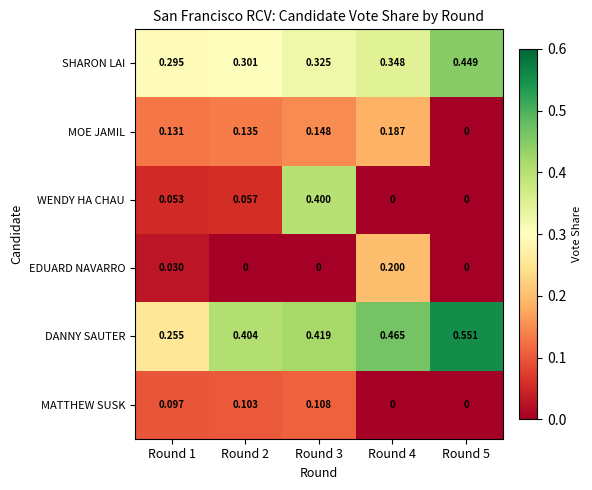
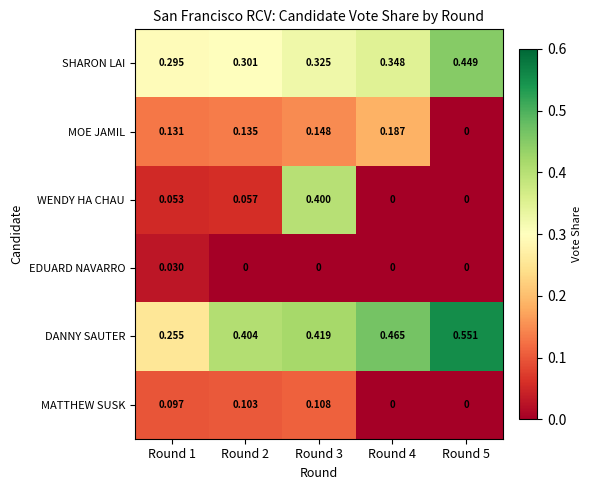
  {
    "SHARON LAI": {
      "Round 1": 0.295,
      "Round 2": 0.301,
      "Round 3": 0.325,
      "Round 4": 0.348,
      "Round 5": 0.449
    },
    "MOE JAMIL": {
      "Round 1": 0.131,
      "Round 2": 0.135,
      "Round 3": 0.148,
      "Round 4": 0.187,
      "Round 5": 0
    },
    "WENDY HA CHAU": {
      "Round 1": 0.053,
      "Round 2": 0.057,
      "Round 3": 0.400,
      "Round 4": 0,
      "Round 5": 0
    },
    "EDUARD NAVARRO": {
      "Round 1": 0.030,
      "Round 2": 0,
      "Round 3": 0,
-     "Round 4": 0.200,
+     "Round 4": 0,
      "Round 5": 0
    },
    "DANNY SAUTER": {
      "Round 1": 0.255,
      "Round 2": 0.404,
      "Round 3": 0.419,
      "Round 4": 0.465,
      "Round 5": 0.551
    },
    "MATTHEW SUSK": {
      "Round 1": 0.097,
      "Round 2": 0.103,
      "Round 3": 0.108,
      "Round 4": 0,
      "Round 5": 0
    }
  }
